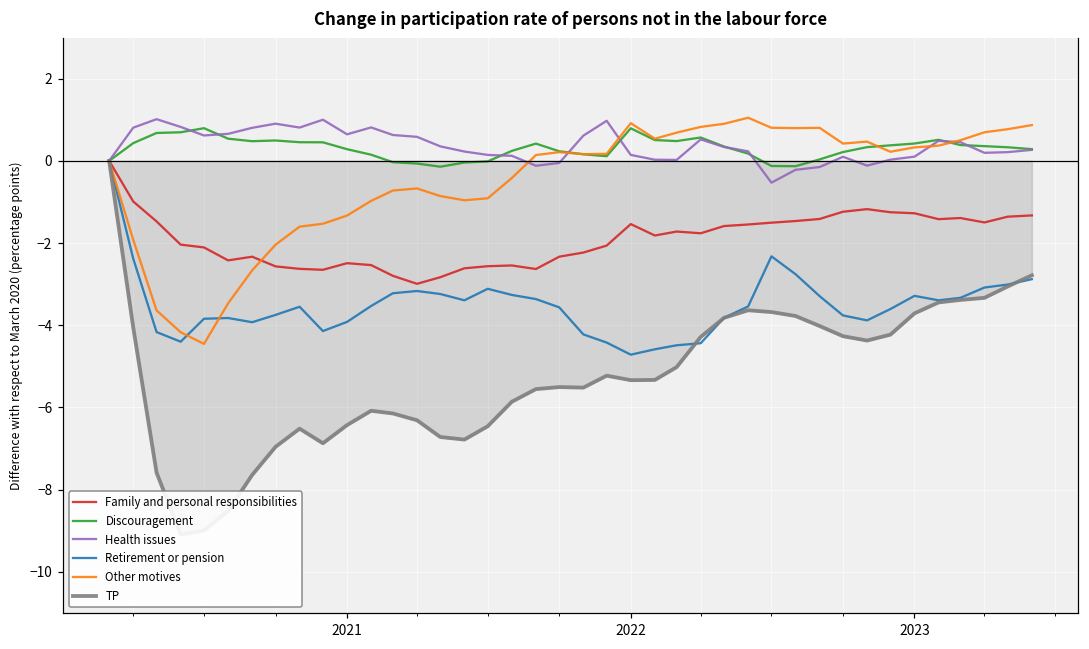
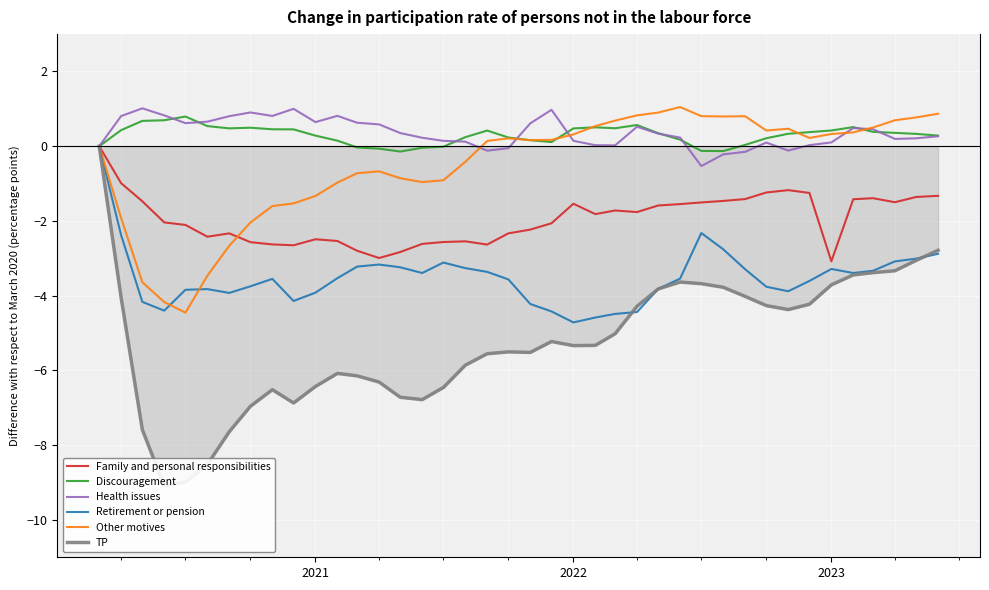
  {
    "Family and personal responsibilities": {
      "2021": -2.5,
      "2022": -1.5,
-     "2023": -1.3
+     "2023": -3.1
    },
    "Discouragement": {
      "2021": 0.3,
-     "2022": 0.8,
+     "2022": 0.5,
      "2023": 0.4
    },
    "Health issues": {
      "2021": 0.6,
      "2022": 0.1,
      "2023": 0.1
    },
    "Retirement or pension": {
      "2021": -3.9,
      "2022": -4.7,
      "2023": -3.3
    },
    "Other motives": {
      "2021": -1.3,
-     "2022": 0.9,
+     "2022": 0.3,
      "2023": 0.3
    }
  }
